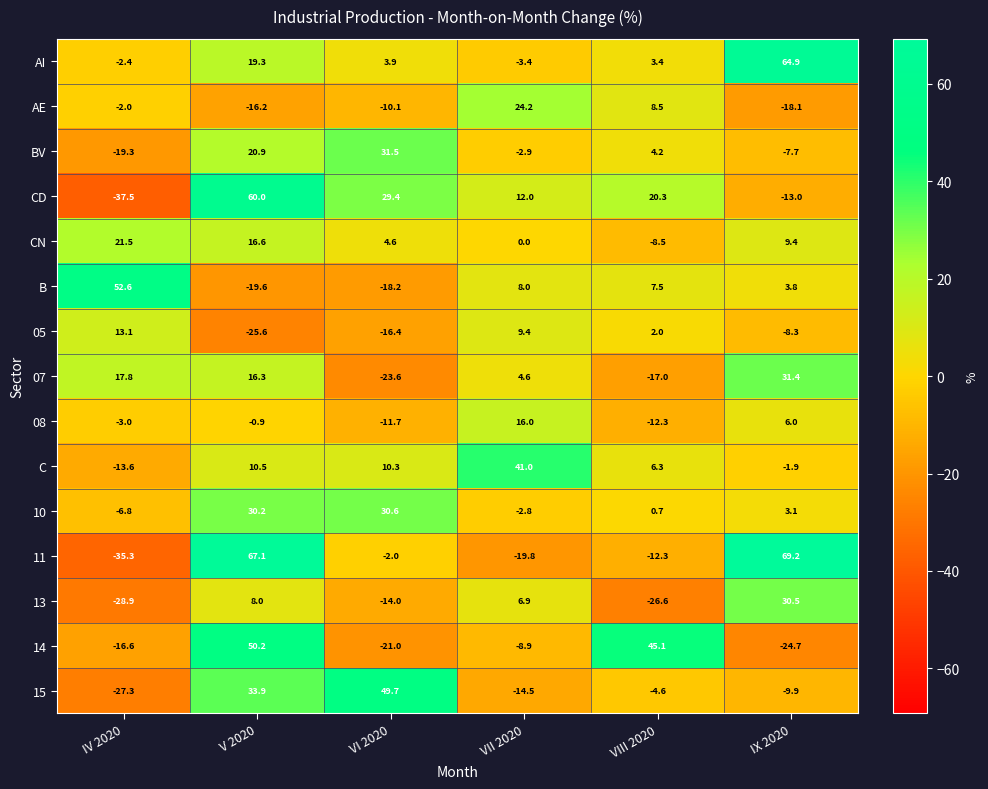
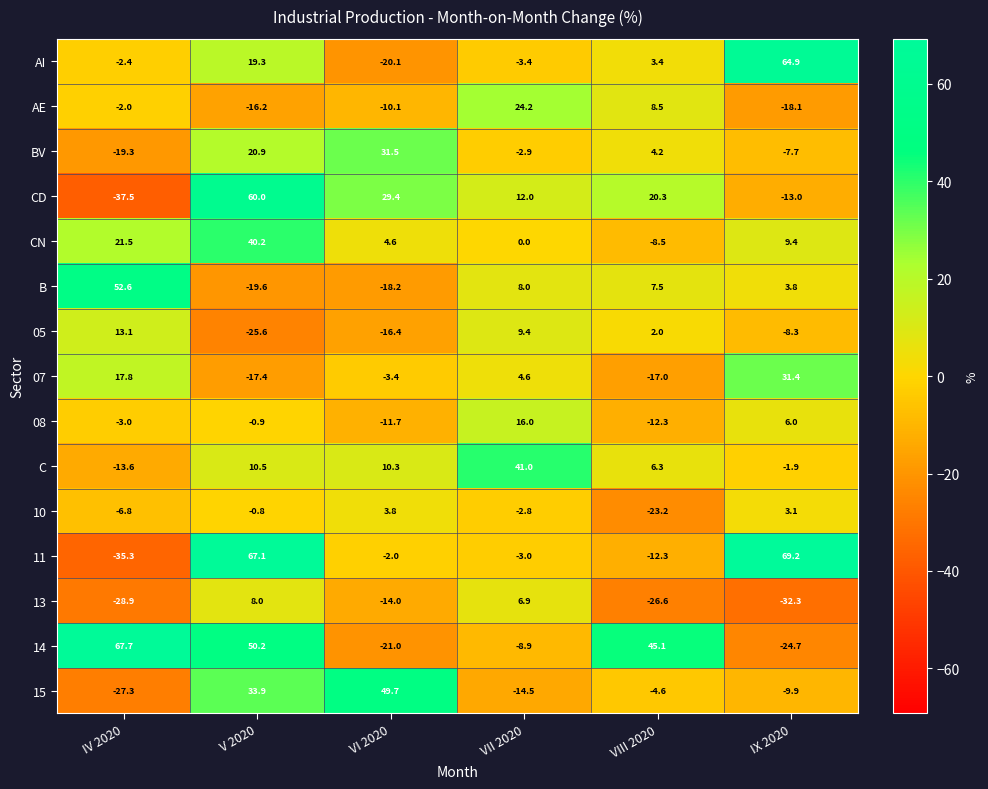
  {
    "AI": {
      "IV 2020": -2.4,
      "V 2020": 19.3,
-     "VI 2020": 3.9,
+     "VI 2020": -20.1,
      "VII 2020": -3.4,
      "VIII 2020": 3.4,
      "IX 2020": 64.9
    },
    "AE": {
      "IV 2020": -2.0,
      "V 2020": -16.2,
      "VI 2020": -10.1,
      "VII 2020": 24.2,
      "VIII 2020": 8.5,
      "IX 2020": -18.1
    },
    "BV": {
      "IV 2020": -19.3,
      "V 2020": 20.9,
      "VI 2020": 31.5,
      "VII 2020": -2.9,
      "VIII 2020": 4.2,
      "IX 2020": -7.7
    },
    "CD": {
      "IV 2020": -37.5,
      "V 2020": 60.0,
      "VI 2020": 29.4,
      "VII 2020": 12.0,
      "VIII 2020": 20.3,
      "IX 2020": -13.0
    },
    "CN": {
      "IV 2020": 21.5,
-     "V 2020": 16.6,
+     "V 2020": 40.2,
      "VI 2020": 4.6,
      "VII 2020": 0.0,
      "VIII 2020": -8.5,
      "IX 2020": 9.4
    },
    "B": {
      "IV 2020": 52.6,
      "V 2020": -19.6,
      "VI 2020": -18.2,
      "VII 2020": 8.0,
      "VIII 2020": 7.5,
      "IX 2020": 3.8
    },
    "05": {
      "IV 2020": 13.1,
      "V 2020": -25.6,
      "VI 2020": -16.4,
      "VII 2020": 9.4,
      "VIII 2020": 2.0,
      "IX 2020": -8.3
    },
    "07": {
      "IV 2020": 17.8,
-     "V 2020": 16.3,
-     "VI 2020": -23.6,
+     "V 2020": -17.4,
+     "VI 2020": -3.4,
      "VII 2020": 4.6,
      "VIII 2020": -17.0,
      "IX 2020": 31.4
    },
    "08": {
      "IV 2020": -3.0,
      "V 2020": -0.9,
      "VI 2020": -11.7,
      "VII 2020": 16.0,
      "VIII 2020": -12.3,
      "IX 2020": 6.0
    },
    "C": {
      "IV 2020": -13.6,
      "V 2020": 10.5,
      "VI 2020": 10.3,
      "VII 2020": 41.0,
      "VIII 2020": 6.3,
      "IX 2020": -1.9
    },
    "10": {
      "IV 2020": -6.8,
-     "V 2020": 30.2,
-     "VI 2020": 30.6,
+     "V 2020": -0.8,
+     "VI 2020": 3.8,
      "VII 2020": -2.8,
-     "VIII 2020": 0.7,
+     "VIII 2020": -23.2,
      "IX 2020": 3.1
    },
    "11": {
      "IV 2020": -35.3,
      "V 2020": 67.1,
      "VI 2020": -2.0,
-     "VII 2020": -19.8,
+     "VII 2020": -3.0,
      "VIII 2020": -12.3,
      "IX 2020": 69.2
    },
    "13": {
      "IV 2020": -28.9,
      "V 2020": 8.0,
      "VI 2020": -14.0,
      "VII 2020": 6.9,
      "VIII 2020": -26.6,
-     "IX 2020": 30.5
+     "IX 2020": -32.3
    },
    "14": {
-     "IV 2020": -16.6,
+     "IV 2020": 67.7,
      "V 2020": 50.2,
      "VI 2020": -21.0,
      "VII 2020": -8.9,
      "VIII 2020": 45.1,
      "IX 2020": -24.7
    },
    "15": {
      "IV 2020": -27.3,
      "V 2020": 33.9,
      "VI 2020": 49.7,
      "VII 2020": -14.5,
      "VIII 2020": -4.6,
      "IX 2020": -9.9
    }
  }
